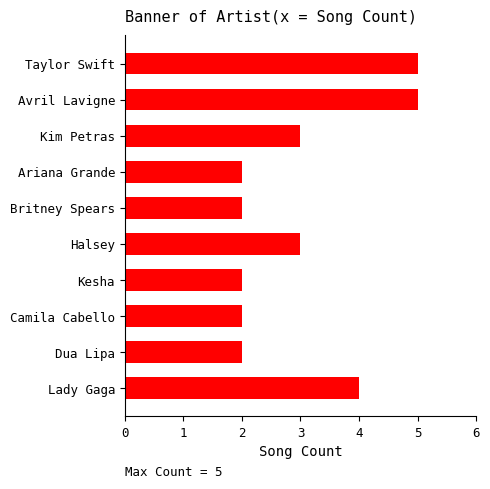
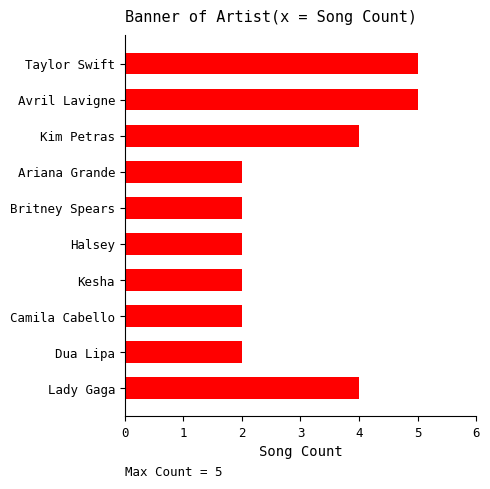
  {
    "Taylor Swift": 5,
    "Avril Lavigne": 5,
-   "Kim Petras": 3,
+   "Kim Petras": 4,
    "Ariana Grande": 2,
    "Britney Spears": 2,
-   "Halsey": 3,
+   "Halsey": 2,
    "Kesha": 2,
    "Camila Cabello": 2,
    "Dua Lipa": 2,
    "Lady Gaga": 4
  }
